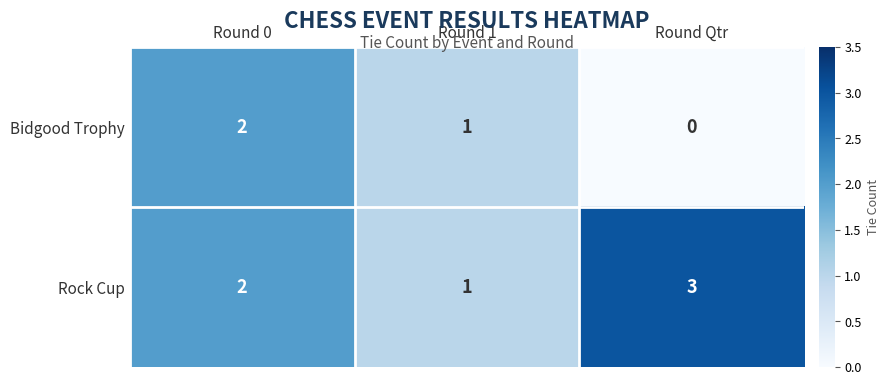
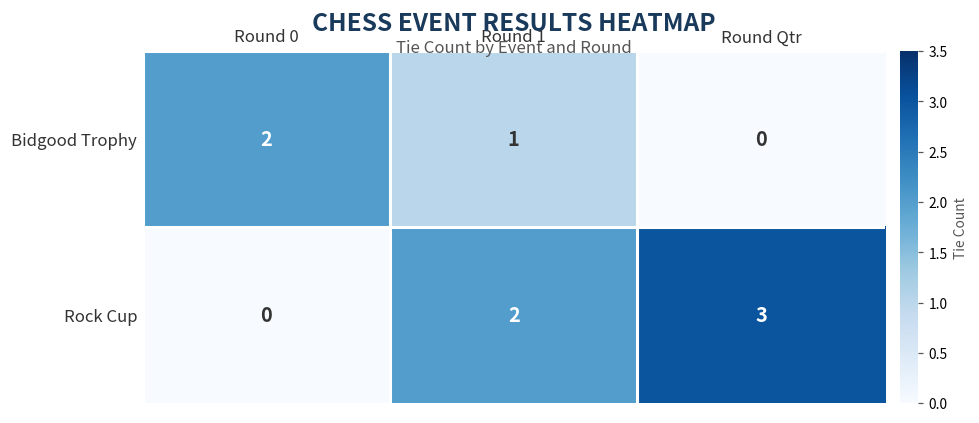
  {
    "Bidgood Trophy": {
      "Round 0": 2,
      "Round 1": 1,
      "Round Qtr": 0
    },
    "Rock Cup": {
-     "Round 0": 2,
-     "Round 1": 1,
+     "Round 0": 0,
+     "Round 1": 2,
      "Round Qtr": 3
    }
  }
